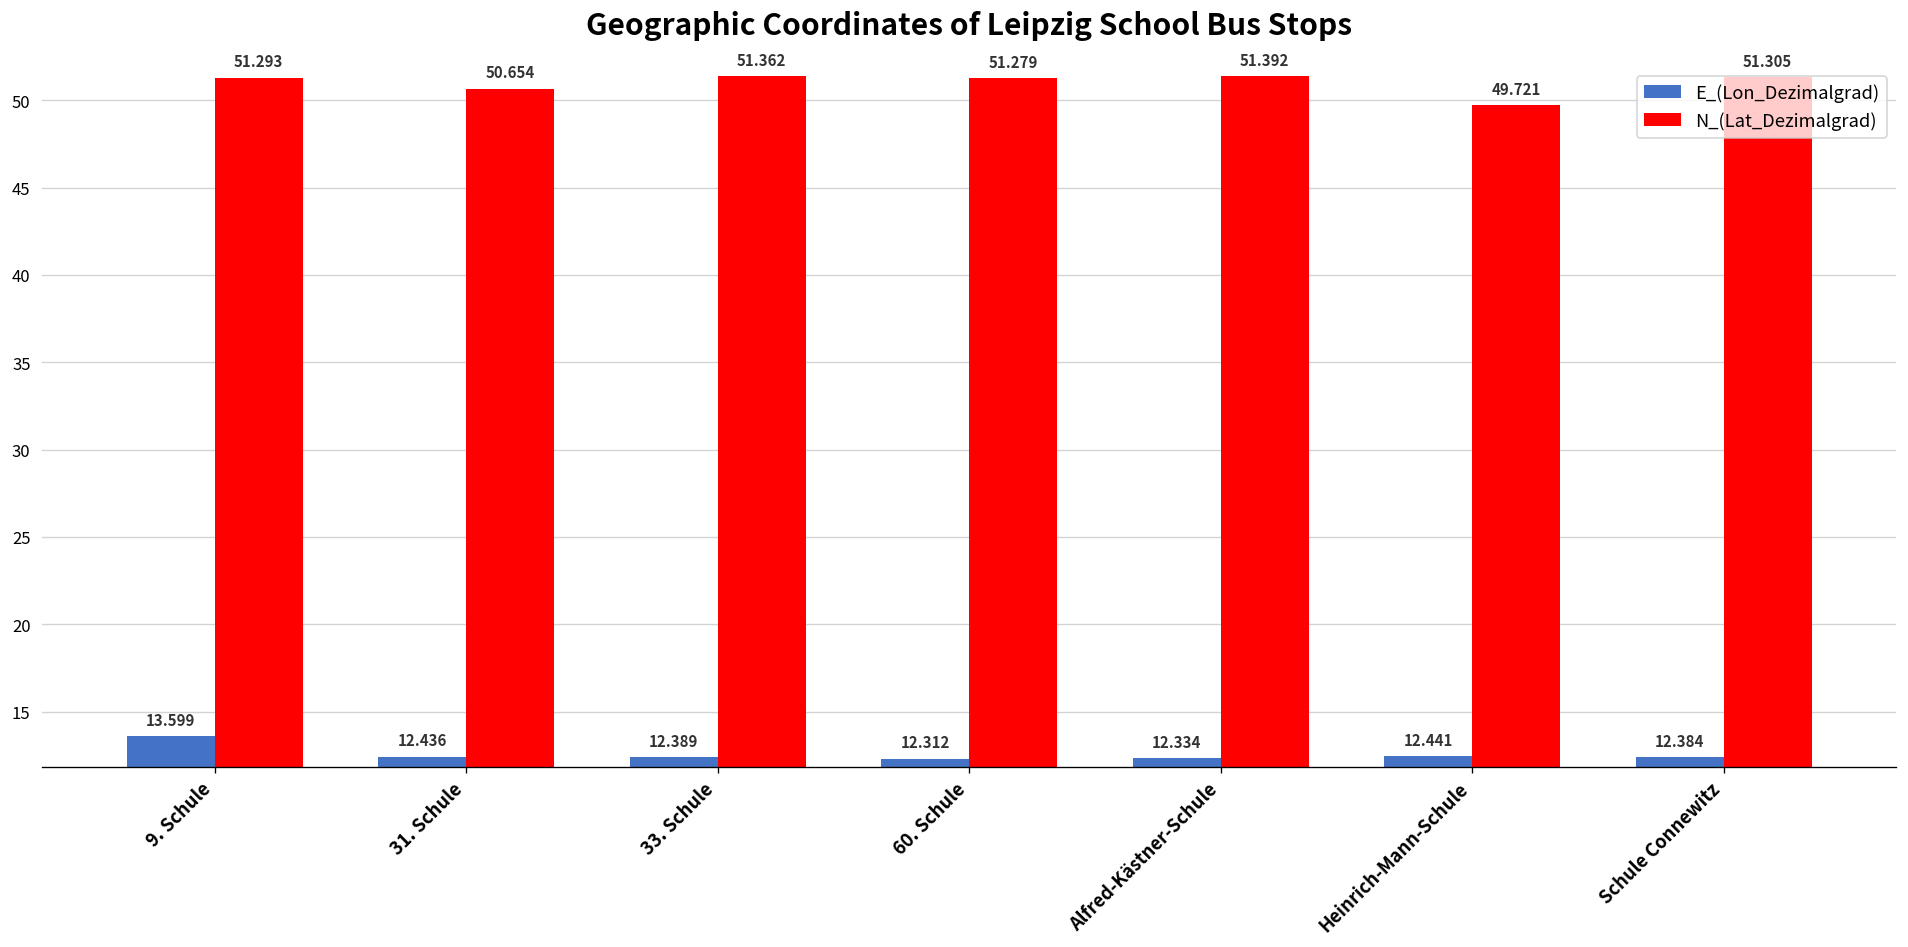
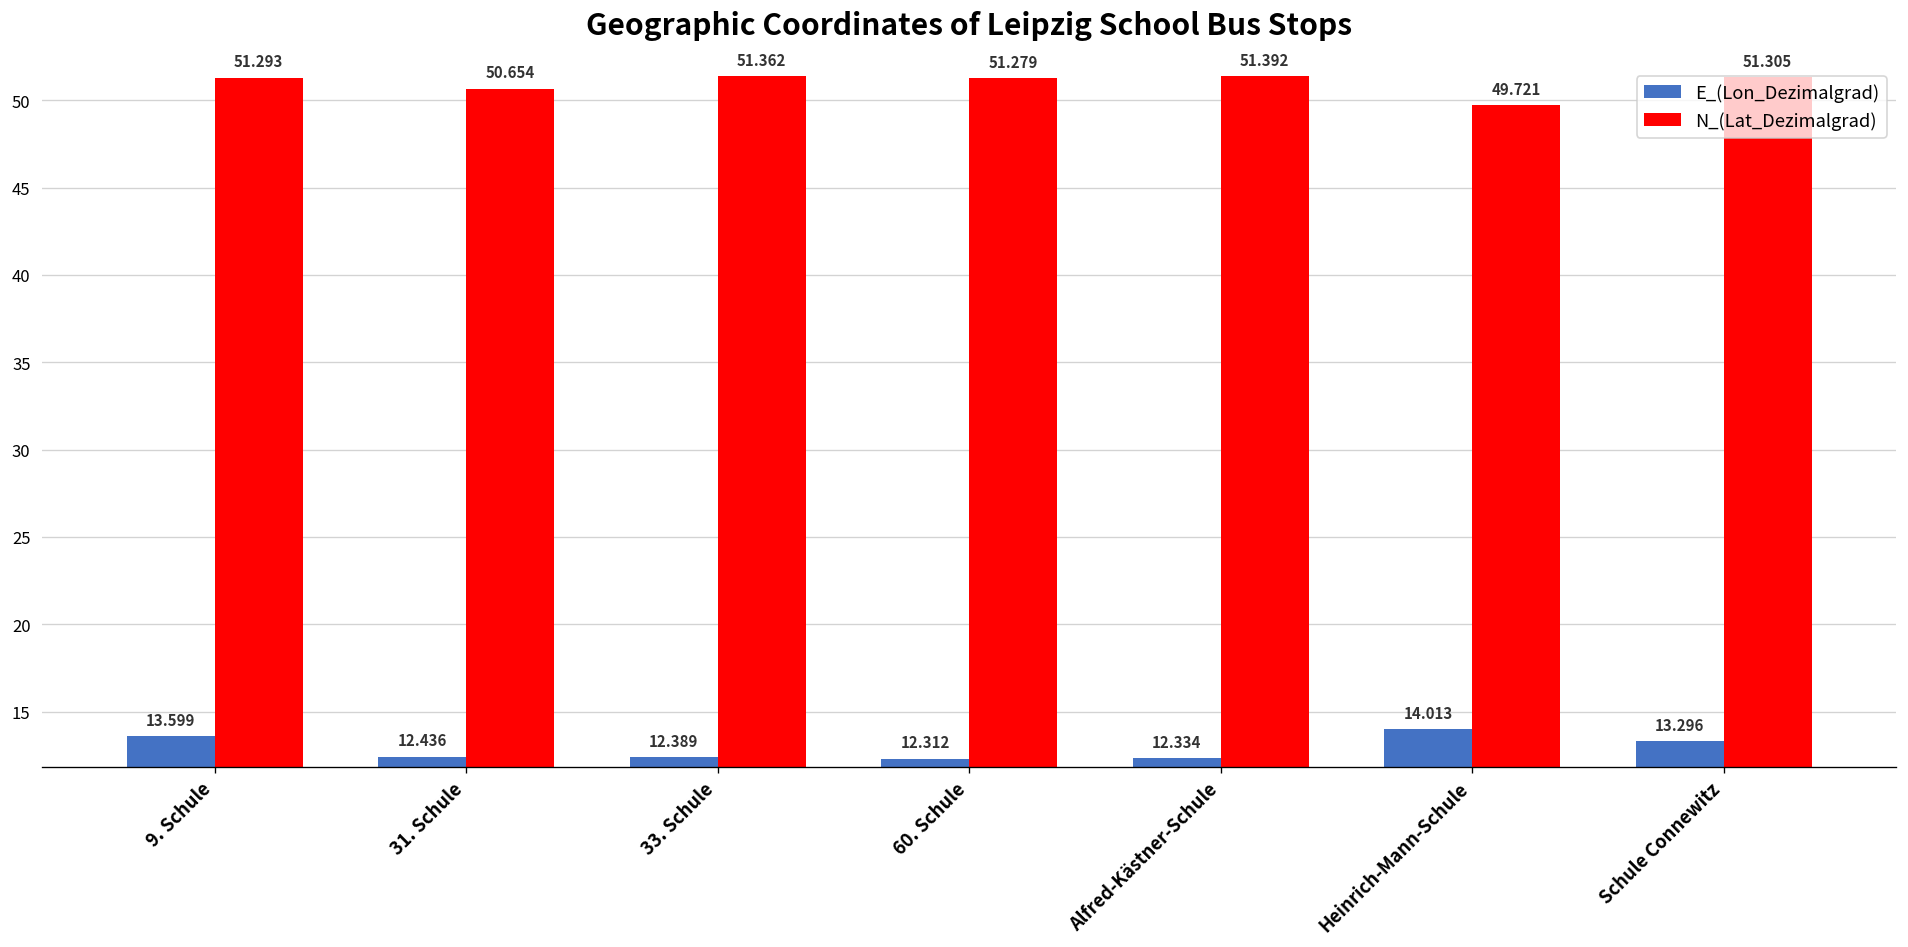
  {
    "E_(Lon_Dezimalgrad)": {
      "9. Schule": 13.599,
      "31. Schule": 12.436,
      "33. Schule": 12.389,
      "60. Schule": 12.312,
      "Alfred-Kästner-Schule": 12.334,
-     "Heinrich-Mann-Schule": 12.441,
-     "Schule Connewitz": 12.384
+     "Heinrich-Mann-Schule": 14.013,
+     "Schule Connewitz": 13.296
    },
    "N_(Lat_Dezimalgrad)": {
      "9. Schule": 51.293,
      "31. Schule": 50.654,
      "33. Schule": 51.362,
      "60. Schule": 51.279,
      "Alfred-Kästner-Schule": 51.392,
      "Heinrich-Mann-Schule": 49.721
    }
  }
